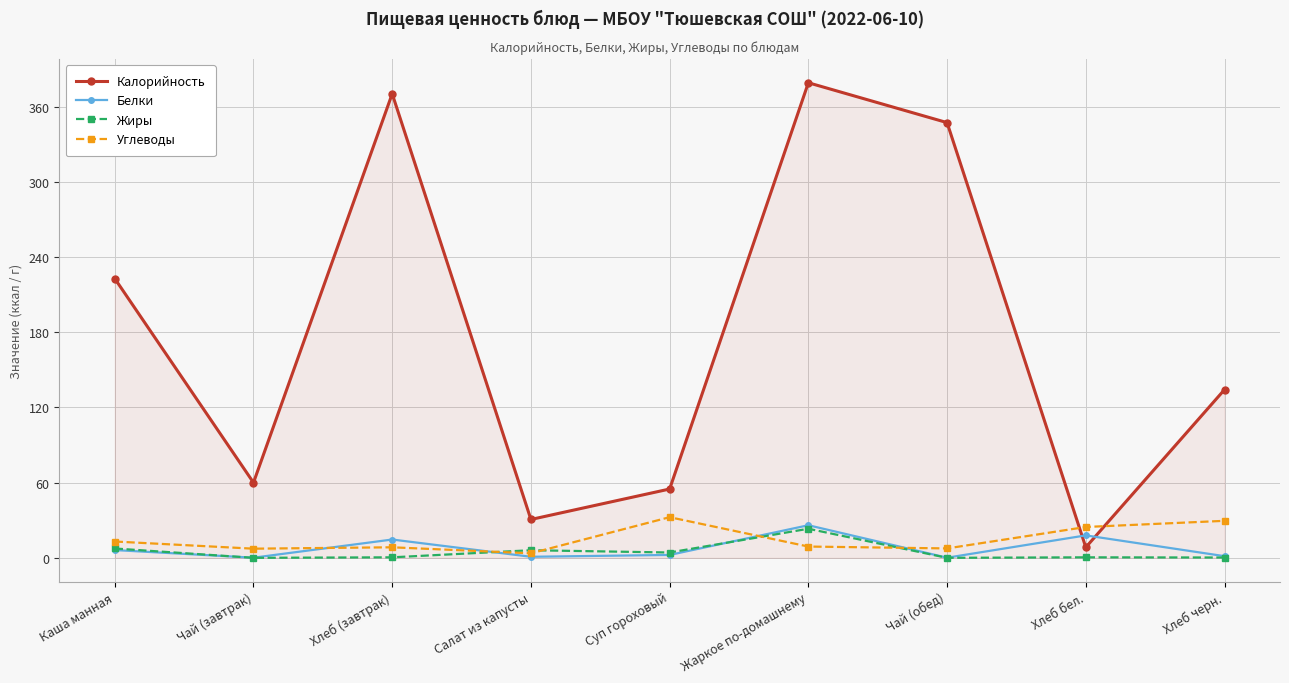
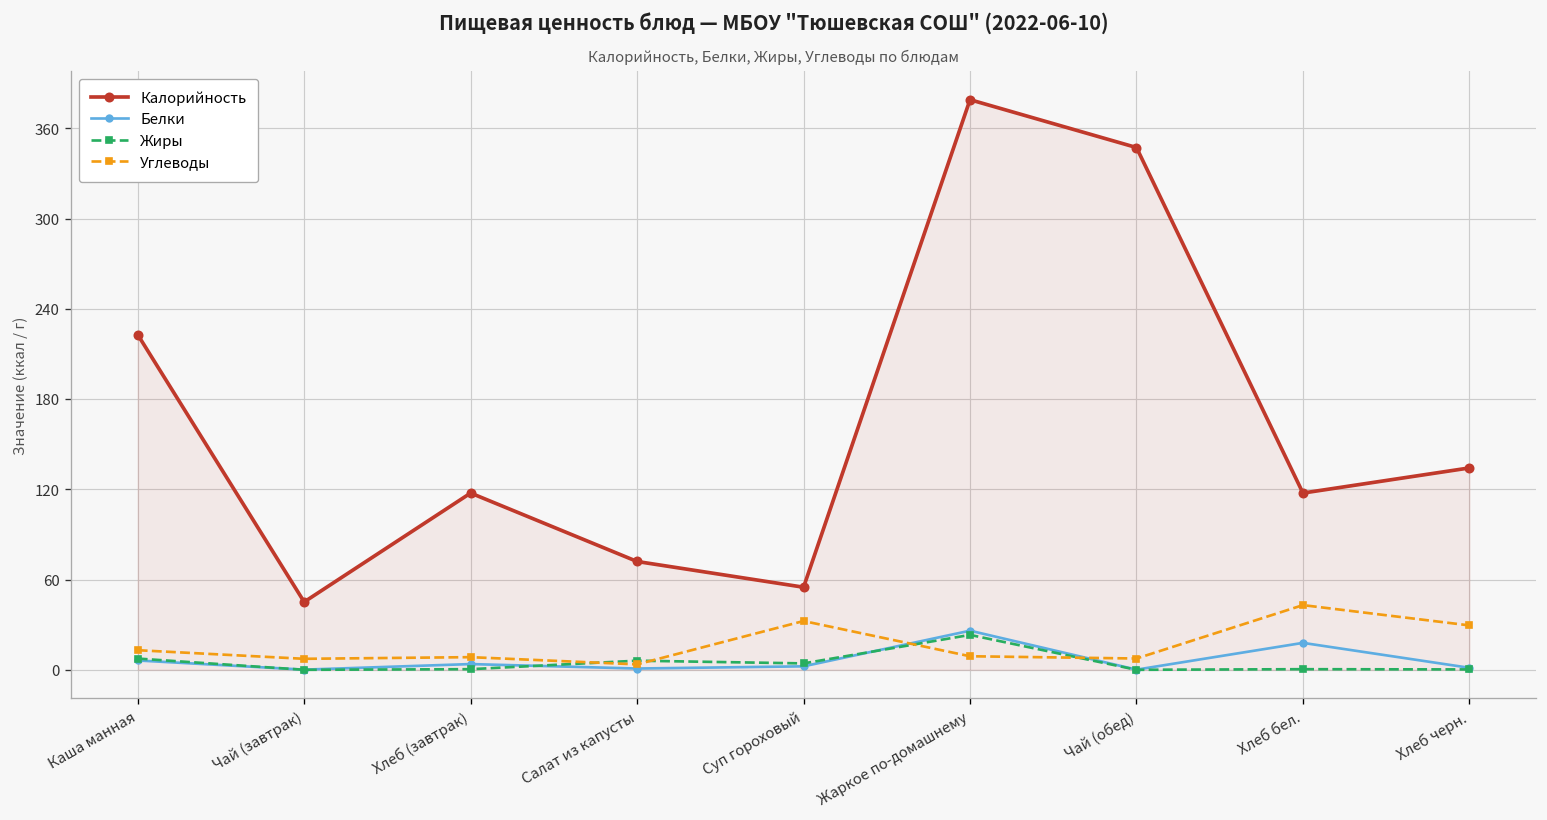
  {
    "Калорийность": {
      "Каша манная": 223,
-     "Чай (завтрак)": 60,
-     "Хлеб (завтрак)": 370,
-     "Салат из капусты": 31,
+     "Чай (завтрак)": 45,
+     "Хлеб (завтрак)": 118,
+     "Салат из капусты": 72,
      "Суп гороховый": 55,
      "Жаркое по-домашнему": 379,
      "Чай (обед)": 347,
-     "Хлеб бел.": 8,
+     "Хлеб бел.": 118,
      "Хлеб черн.": 134
    },
    "Белки": {
-     "Хлеб (завтрак)": 15,
+     "Хлеб (завтрак)": 4,
      "Салат из капусты": 1,
      "Жаркое по-домашнему": 26,
      "Хлеб бел.": 18
    },
    "Жиры": {
      "Хлеб (завтрак)": 0,
      "Салат из капусты": 6,
      "Жаркое по-домашнему": 23,
      "Хлеб бел.": 0
    },
    "Углеводы": {
      "Каша манная": 13,
      "Чай (завтрак)": 7,
      "Хлеб (завтрак)": 8,
      "Салат из капусты": 4,
      "Суп гороховый": 32,
      "Жаркое по-домашнему": 9,
      "Чай (обед)": 8,
-     "Хлеб бел.": 25,
+     "Хлеб бел.": 43,
      "Хлеб черн.": 30
    }
  }
